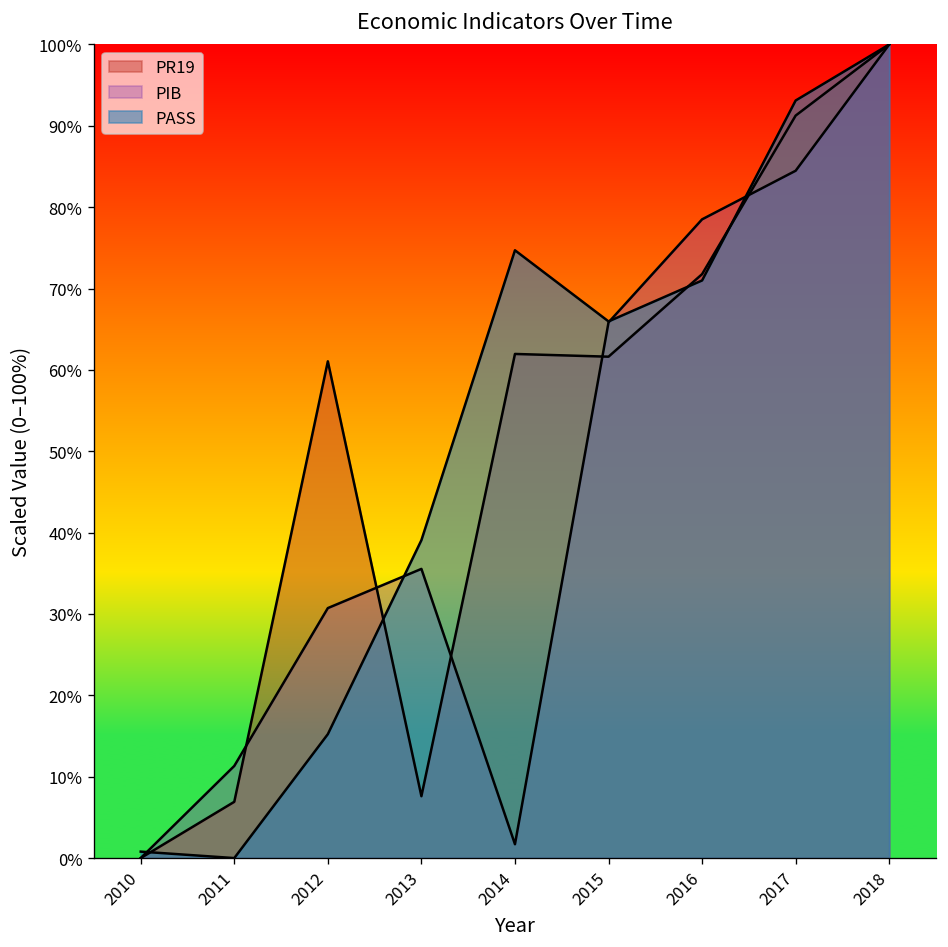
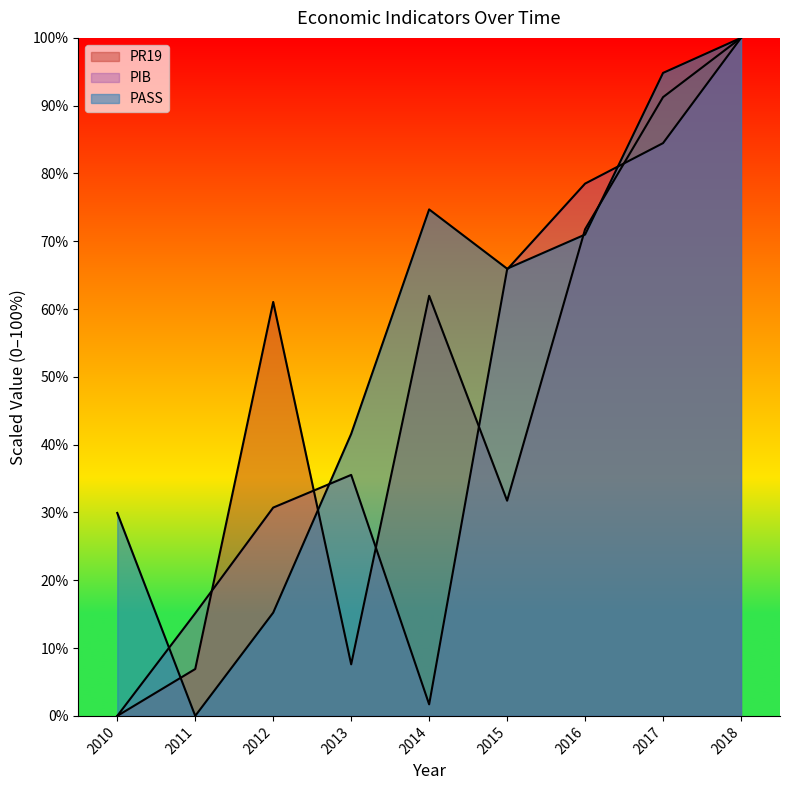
  {
    "PR19": {
      "2011": "7%",
      "2012": "61%",
      "2013": "8%",
      "2014": "62%",
-     "2015": "62%",
+     "2015": "32%",
      "2016": "72%",
      "2017": "91%"
    },
    "PIB": {
-     "2011": "11%",
+     "2011": "15%",
      "2012": "31%",
      "2013": "36%",
      "2014": "2%",
      "2016": "79%",
      "2017": "84%"
    },
    "PASS": {
-     "2010": "1%",
+     "2010": "30%",
      "2011": "0%",
      "2012": "15%",
-     "2013": "39%",
+     "2013": "42%",
      "2014": "75%",
      "2016": "71%",
-     "2017": "93%"
+     "2017": "95%"
    }
  }
